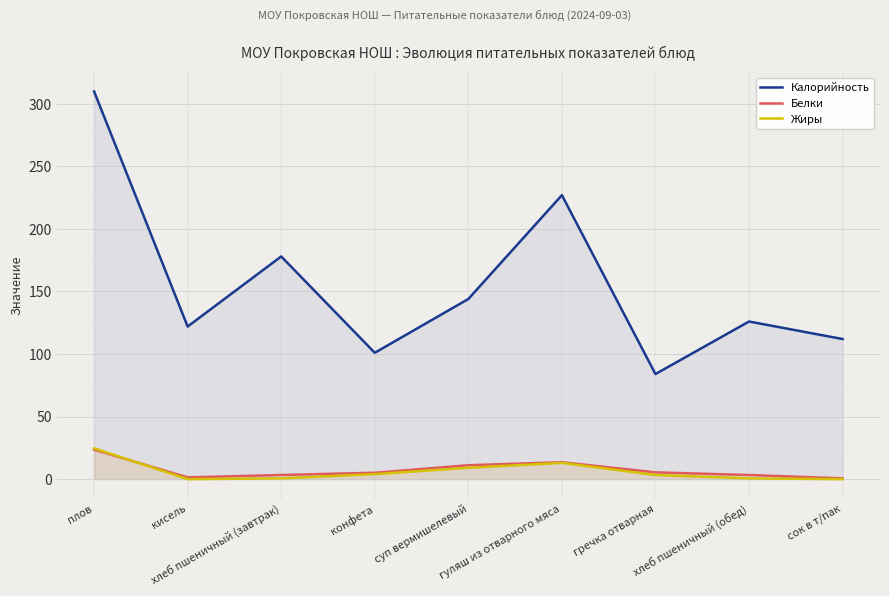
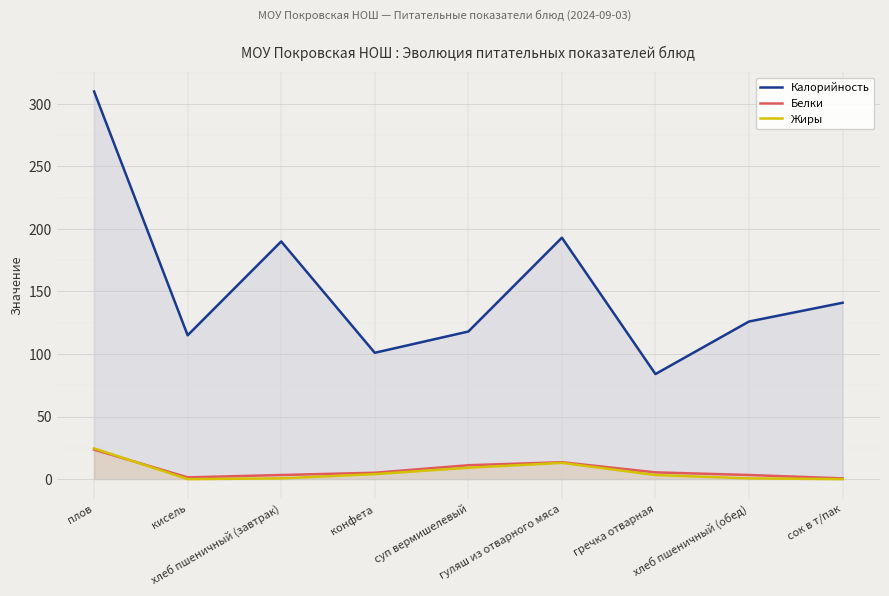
  {
    "Калорийность": {
      "плов": 310,
-     "кисель": 122,
-     "хлеб пшеничный (завтрак)": 178,
+     "кисель": 115,
+     "хлеб пшеничный (завтрак)": 190,
      "конфета": 101,
-     "суп вермишелевый": 144,
-     "гуляш из отварного мяса": 227,
+     "суп вермишелевый": 118,
+     "гуляш из отварного мяса": 193,
      "гречка отварная": 84,
      "хлеб пшеничный (обед)": 126,
-     "сок в т/пак": 112
+     "сок в т/пак": 141
    },
    "Белки": {
      "хлеб пшеничный (завтрак)": 3,
      "гречка отварная": 5,
      "хлеб пшеничный (обед)": 3
    },
    "Жиры": {
      "хлеб пшеничный (завтрак)": 1,
      "гречка отварная": 3,
      "хлеб пшеничный (обед)": 1
    }
  }
